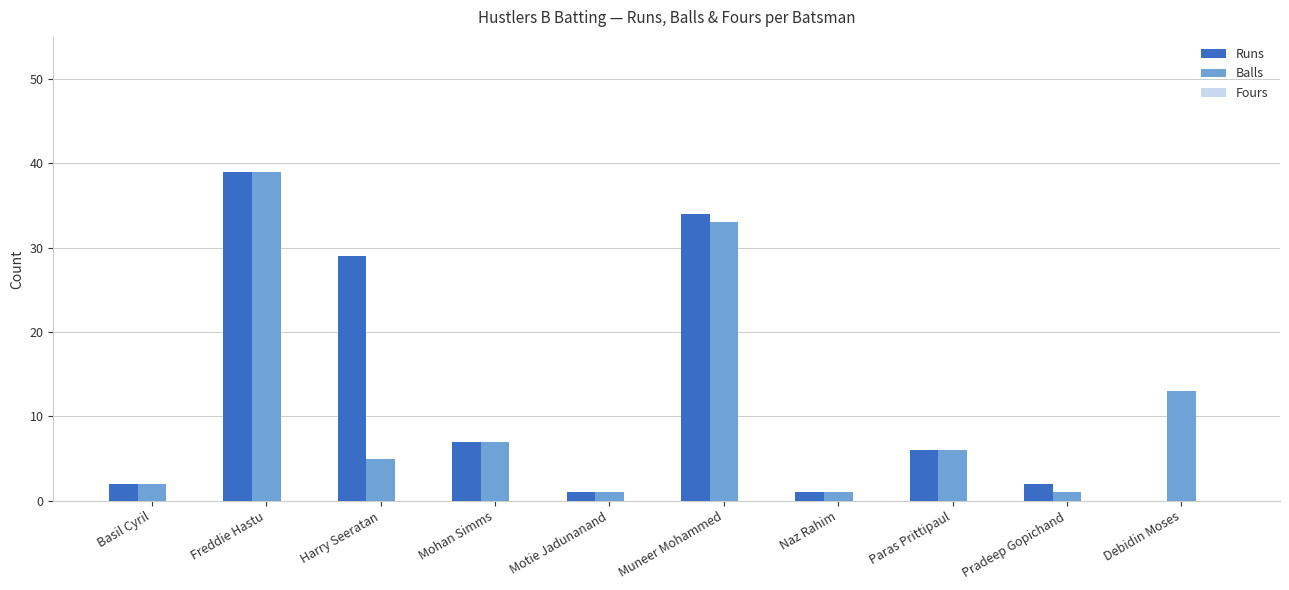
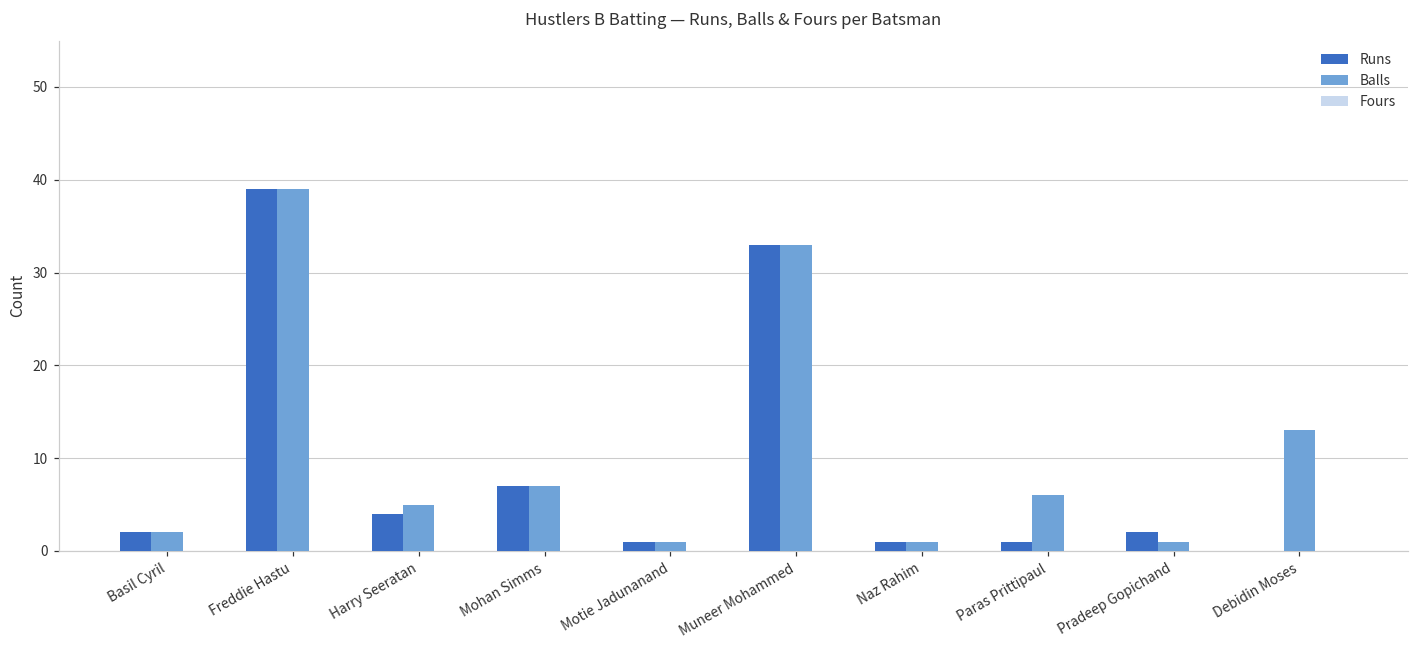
  {
    "Runs": {
      "Basil Cyril": 2,
      "Freddie Hastu": 39,
-     "Harry Seeratan": 29,
+     "Harry Seeratan": 4,
      "Mohan Simms": 7,
      "Motie Jadunanand": 1,
-     "Muneer Mohammed": 34,
+     "Muneer Mohammed": 33,
      "Naz Rahim": 1,
-     "Paras Prittipaul": 6,
+     "Paras Prittipaul": 1,
      "Pradeep Gopichand": 2,
      "Debidin Moses": 0
    },
    "Balls": {
      "Basil Cyril": 2,
      "Freddie Hastu": 39,
      "Harry Seeratan": 5,
      "Mohan Simms": 7,
      "Motie Jadunanand": 1,
      "Muneer Mohammed": 33,
      "Naz Rahim": 1,
      "Paras Prittipaul": 6,
      "Pradeep Gopichand": 1,
      "Debidin Moses": 13
    },
    "Fours": {
      "Basil Cyril": 0,
      "Freddie Hastu": 0,
      "Harry Seeratan": 0,
      "Mohan Simms": 0,
      "Motie Jadunanand": 0,
      "Muneer Mohammed": 0,
      "Naz Rahim": 0,
      "Paras Prittipaul": 0,
      "Pradeep Gopichand": 0,
      "Debidin Moses": 0
    }
  }
